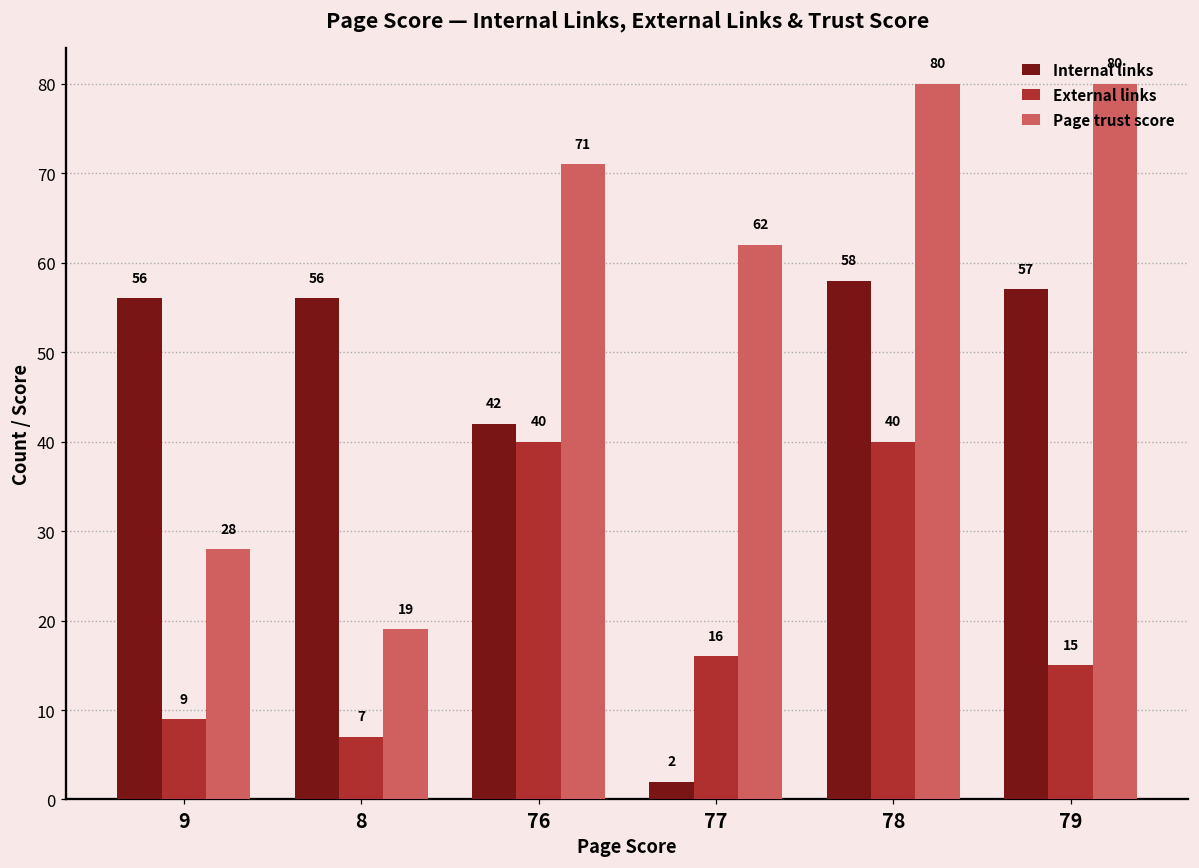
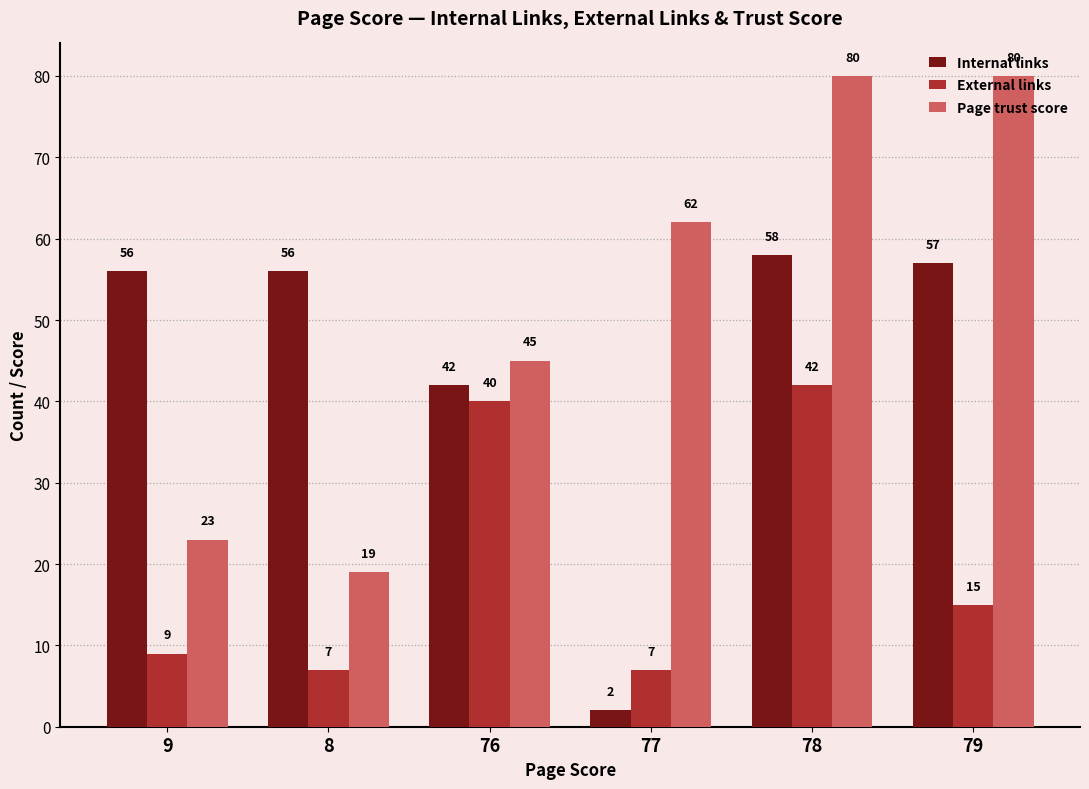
  {
    "Internal links": {
      "9": 56,
      "8": 56,
      "76": 42,
      "77": 2,
      "78": 58,
      "79": 57
    },
    "External links": {
      "9": 9,
      "8": 7,
      "76": 40,
-     "77": 16,
-     "78": 40,
+     "77": 7,
+     "78": 42,
      "79": 15
    },
    "Page trust score": {
-     "9": 28,
+     "9": 23,
      "8": 19,
-     "76": 71,
+     "76": 45,
      "77": 62,
      "78": 80,
      "79": 80
    }
  }
